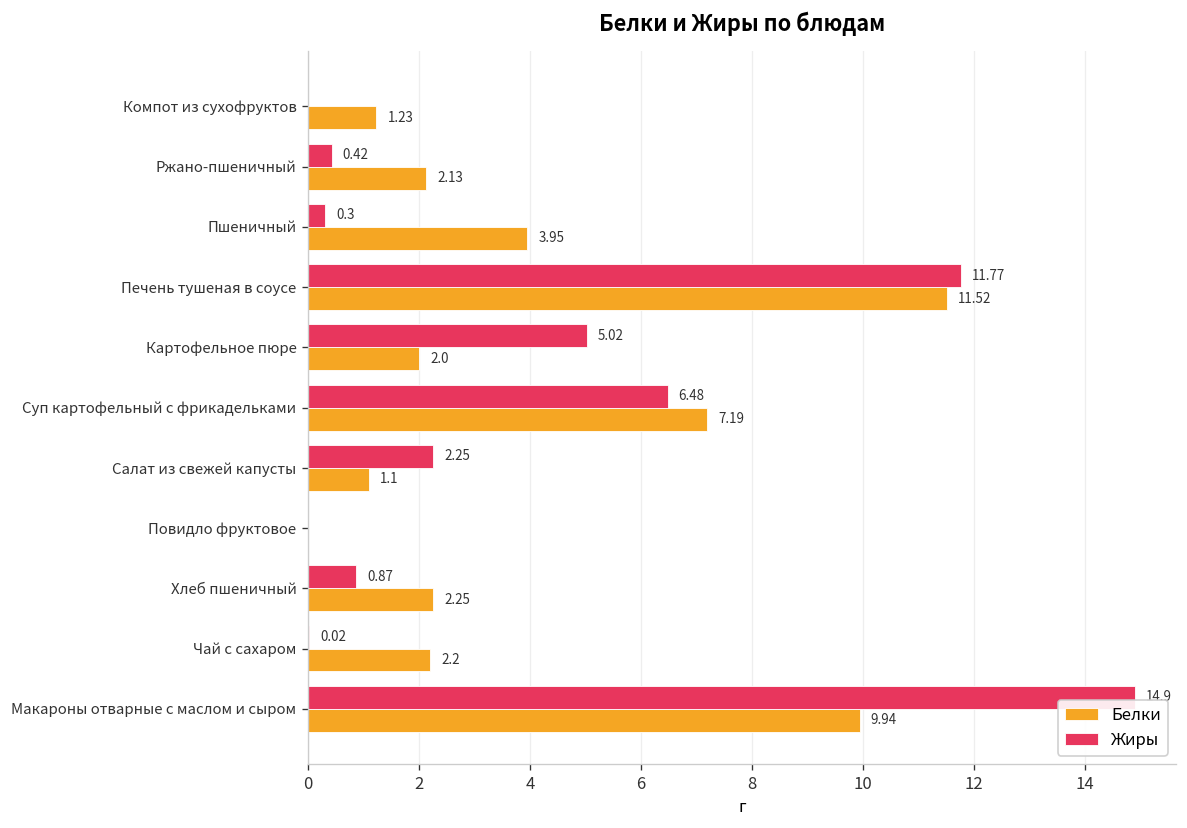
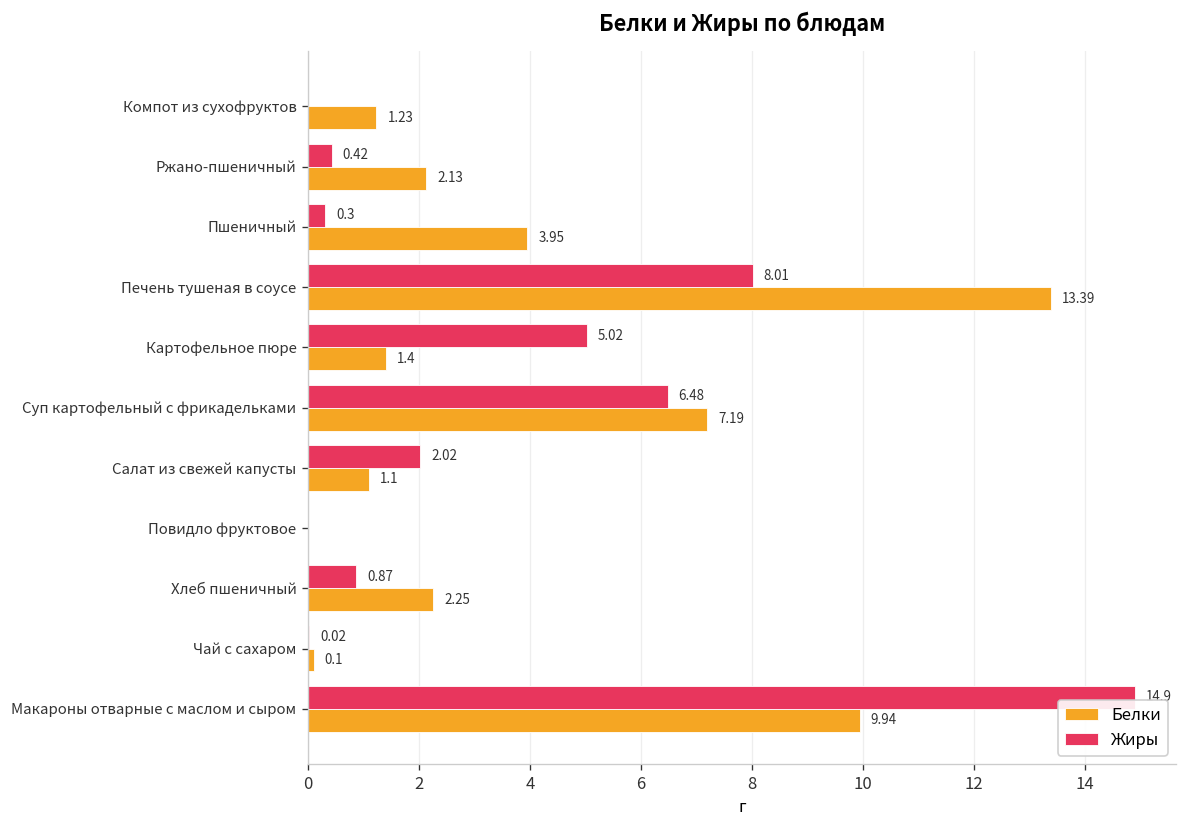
  {
    "Белки": {
      "Компот из сухофруктов": 1.23,
      "Ржано-пшеничный": 2.13,
      "Пшеничный": 3.95,
-     "Печень тушеная в соусе": 11.52,
-     "Картофельное пюре": 2.0,
+     "Печень тушеная в соусе": 13.39,
+     "Картофельное пюре": 1.4,
      "Суп картофельный с фрикадельками": 7.19,
      "Салат из свежей капусты": 1.1,
      "Хлеб пшеничный": 2.25,
-     "Чай с сахаром": 2.2,
+     "Чай с сахаром": 0.1,
      "Макароны отварные с маслом и сыром": 9.94
    },
    "Жиры": {
      "Ржано-пшеничный": 0.42,
      "Пшеничный": 0.3,
-     "Печень тушеная в соусе": 11.77,
+     "Печень тушеная в соусе": 8.01,
      "Картофельное пюре": 5.02,
      "Суп картофельный с фрикадельками": 6.48,
-     "Салат из свежей капусты": 2.25,
+     "Салат из свежей капусты": 2.02,
      "Хлеб пшеничный": 0.87,
      "Чай с сахаром": 0.02
    }
  }
